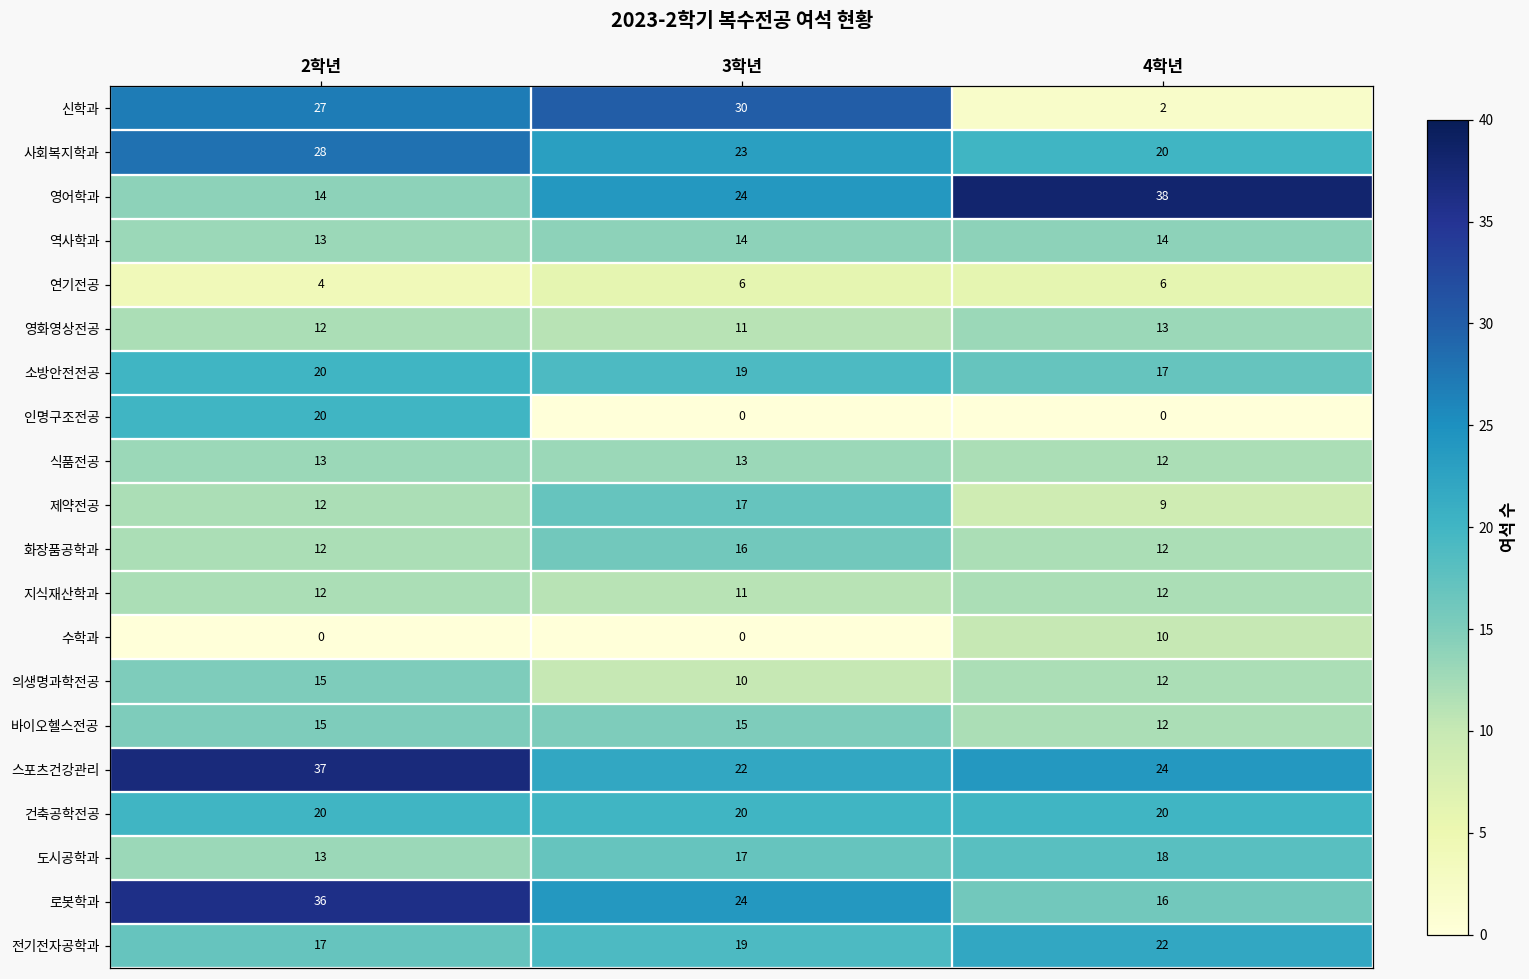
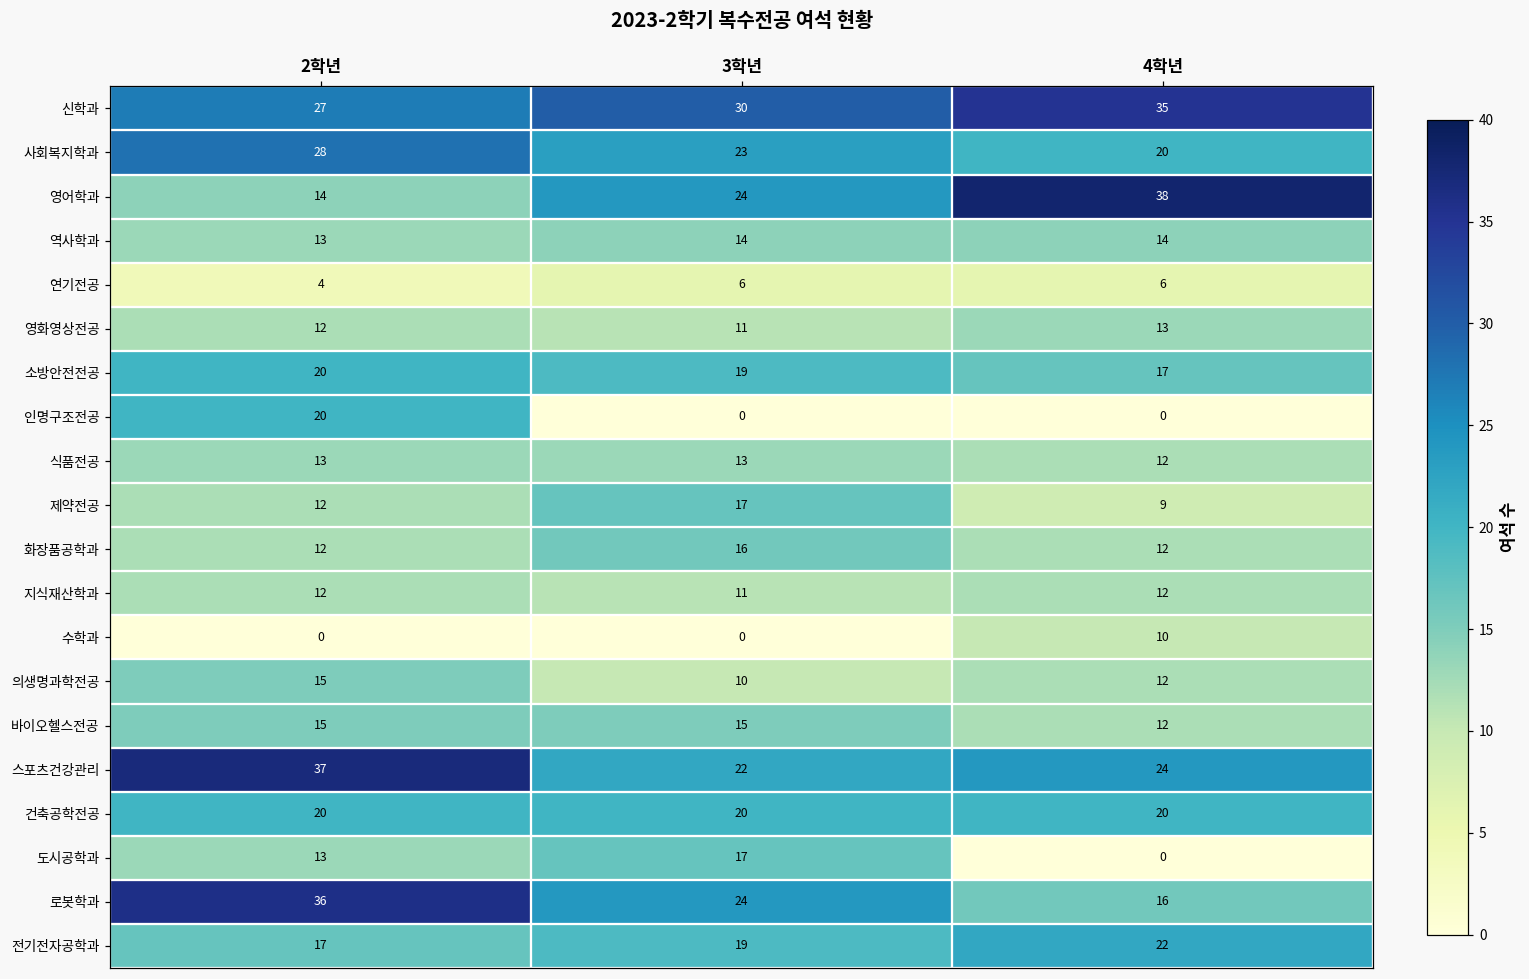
  {
    "신학과": {
      "2학년": 27,
      "3학년": 30,
-     "4학년": 2
+     "4학년": 35
    },
    "사회복지학과": {
      "2학년": 28,
      "3학년": 23,
      "4학년": 20
    },
    "영어학과": {
      "2학년": 14,
      "3학년": 24,
      "4학년": 38
    },
    "역사학과": {
      "2학년": 13,
      "3학년": 14,
      "4학년": 14
    },
    "연기전공": {
      "2학년": 4,
      "3학년": 6,
      "4학년": 6
    },
    "영화영상전공": {
      "2학년": 12,
      "3학년": 11,
      "4학년": 13
    },
    "소방안전전공": {
      "2학년": 20,
      "3학년": 19,
      "4학년": 17
    },
    "인명구조전공": {
      "2학년": 20,
      "3학년": 0,
      "4학년": 0
    },
    "식품전공": {
      "2학년": 13,
      "3학년": 13,
      "4학년": 12
    },
    "제약전공": {
      "2학년": 12,
      "3학년": 17,
      "4학년": 9
    },
    "화장품공학과": {
      "2학년": 12,
      "3학년": 16,
      "4학년": 12
    },
    "지식재산학과": {
      "2학년": 12,
      "3학년": 11,
      "4학년": 12
    },
    "수학과": {
      "2학년": 0,
      "3학년": 0,
      "4학년": 10
    },
    "의생명과학전공": {
      "2학년": 15,
      "3학년": 10,
      "4학년": 12
    },
    "바이오헬스전공": {
      "2학년": 15,
      "3학년": 15,
      "4학년": 12
    },
    "스포츠건강관리": {
      "2학년": 37,
      "3학년": 22,
      "4학년": 24
    },
    "건축공학전공": {
      "2학년": 20,
      "3학년": 20,
      "4학년": 20
    },
    "도시공학과": {
      "2학년": 13,
      "3학년": 17,
-     "4학년": 18
+     "4학년": 0
    },
    "로봇학과": {
      "2학년": 36,
      "3학년": 24,
      "4학년": 16
    },
    "전기전자공학과": {
      "2학년": 17,
      "3학년": 19,
      "4학년": 22
    }
  }
